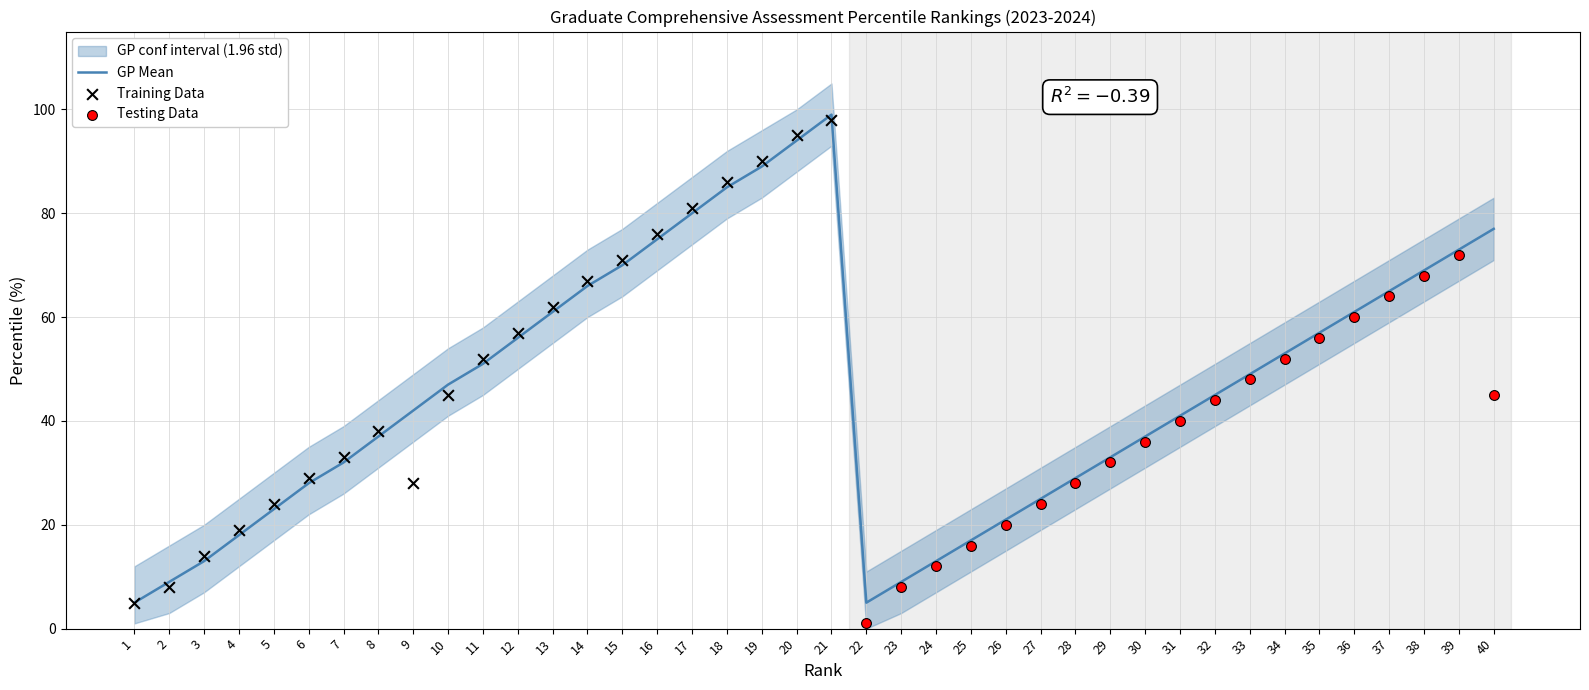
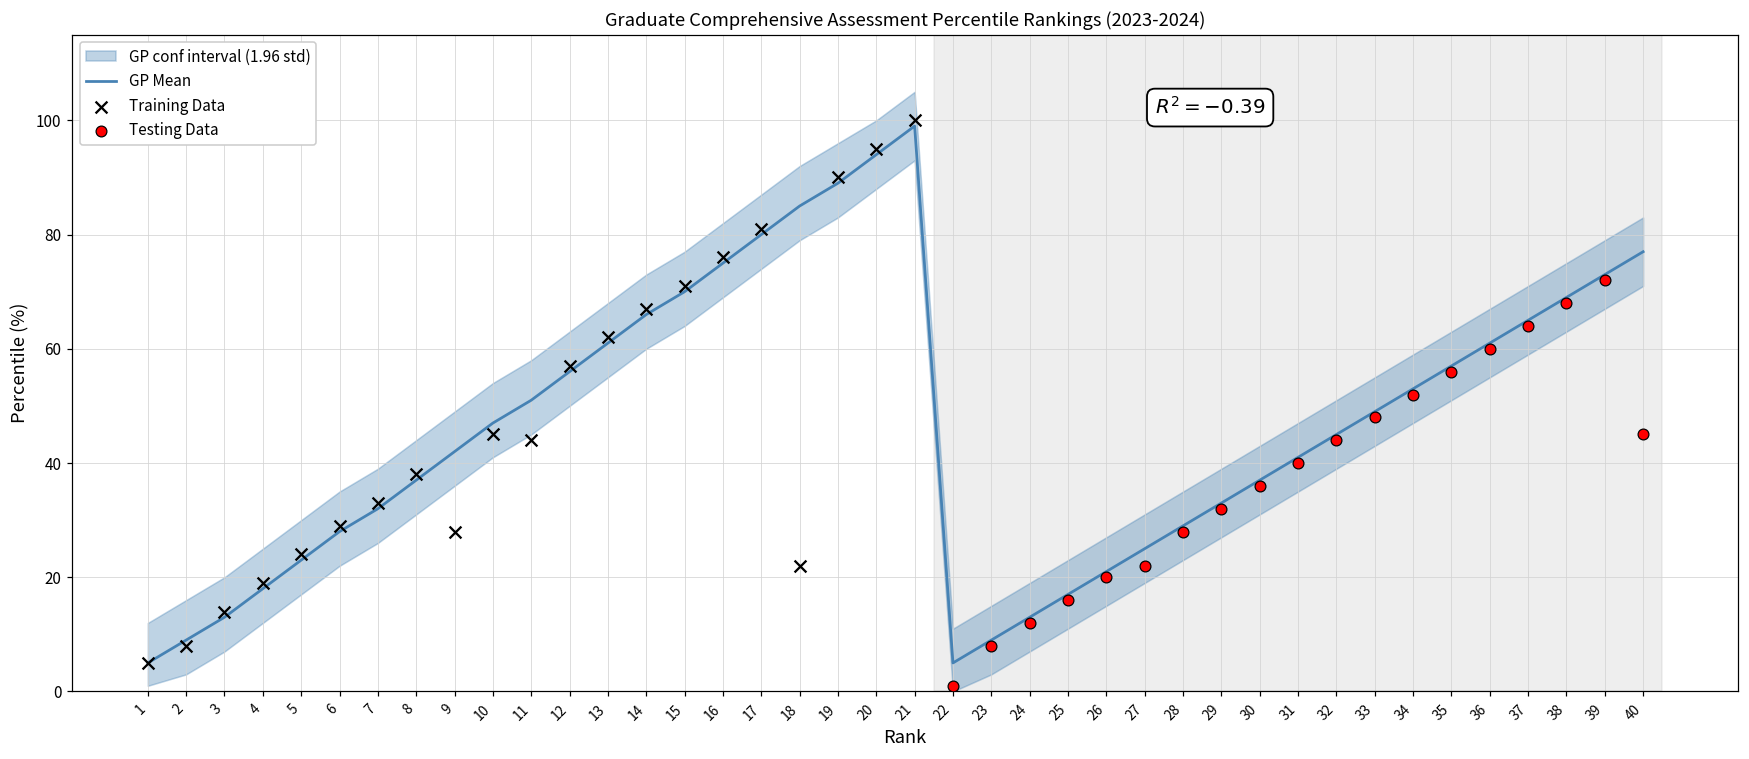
  {
    "Training Data": {
-     "11": 52,
-     "18": 86,
-     "21": 98
+     "11": 44,
+     "18": 22,
+     "21": 100
    },
    "Testing Data": {
-     "27": 24
+     "27": 22
    }
  }
